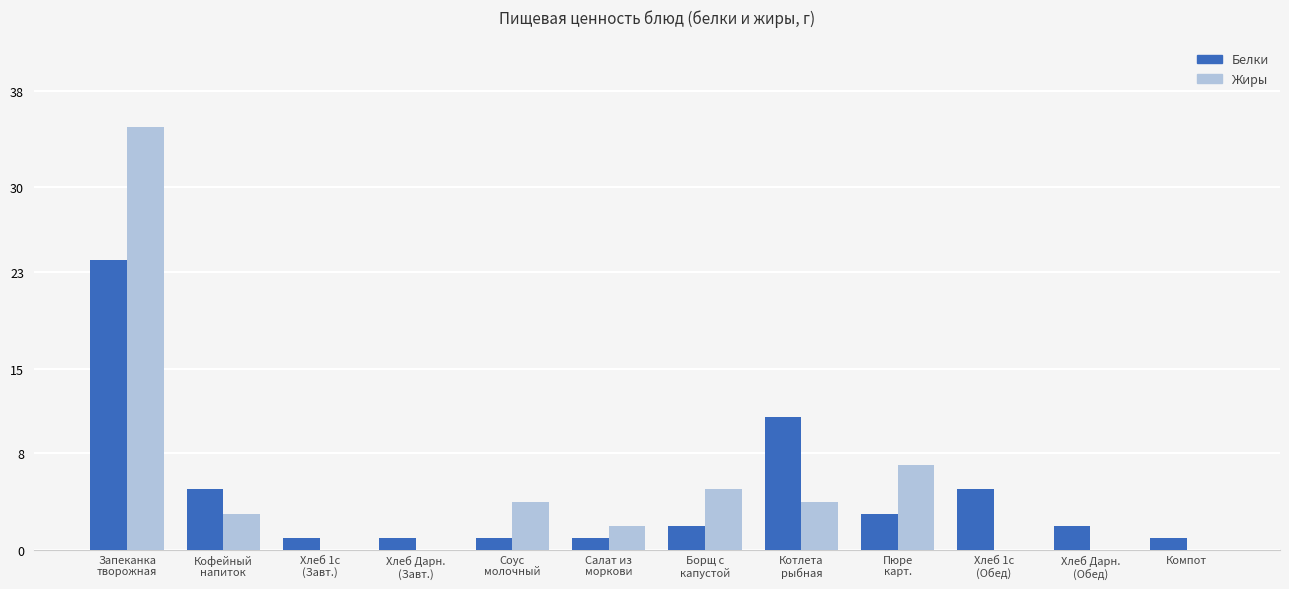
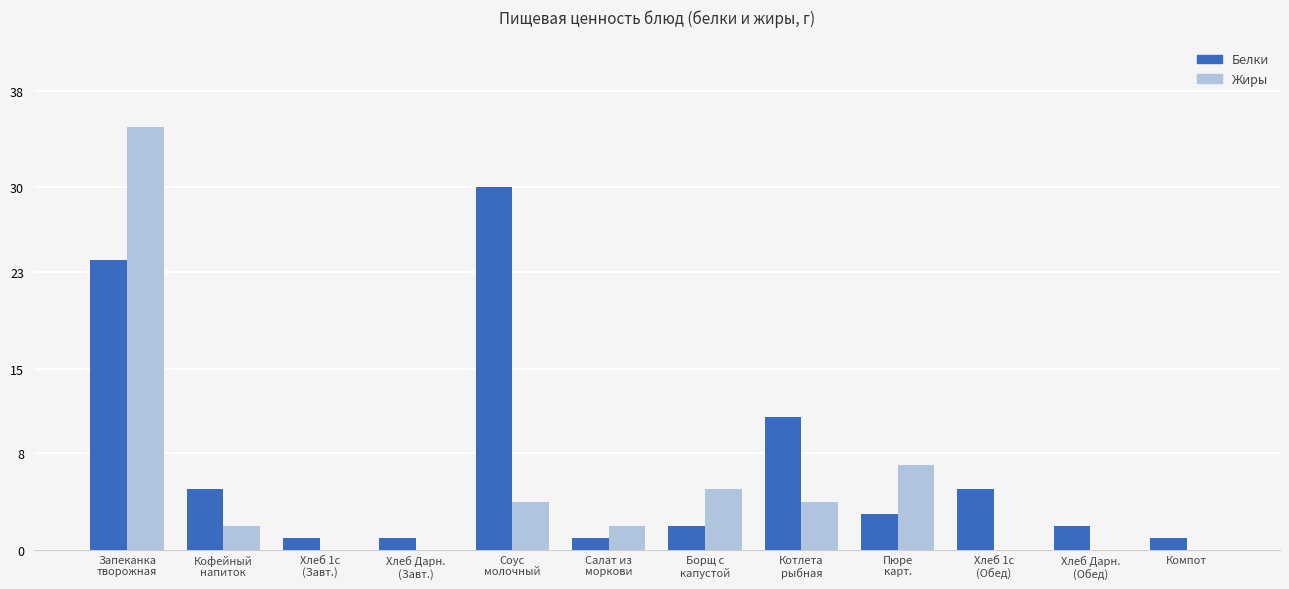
  {
    "Белки": {
      "Запеканка творожная": 24,
      "Кофейный напиток": 5,
      "Хлеб 1с (Завт.)": 1,
      "Хлеб Дарн. (Завт.)": 1,
-     "Соус молочный": 1,
+     "Соус молочный": 30,
      "Салат из моркови": 1,
      "Борщ с капустой": 2,
      "Котлета рыбная": 11,
      "Пюре карт.": 3,
      "Хлеб 1с (Обед)": 5,
      "Хлеб Дарн. (Обед)": 2,
      "Компот": 1
    },
    "Жиры": {
      "Запеканка творожная": 35,
-     "Кофейный напиток": 3,
+     "Кофейный напиток": 2,
      "Хлеб 1с (Завт.)": 0,
      "Хлеб Дарн. (Завт.)": 0,
      "Соус молочный": 4,
      "Салат из моркови": 2,
      "Борщ с капустой": 5,
      "Котлета рыбная": 4,
      "Пюре карт.": 7,
      "Хлеб 1с (Обед)": 0,
      "Хлеб Дарн. (Обед)": 0,
      "Компот": 0
    }
  }
